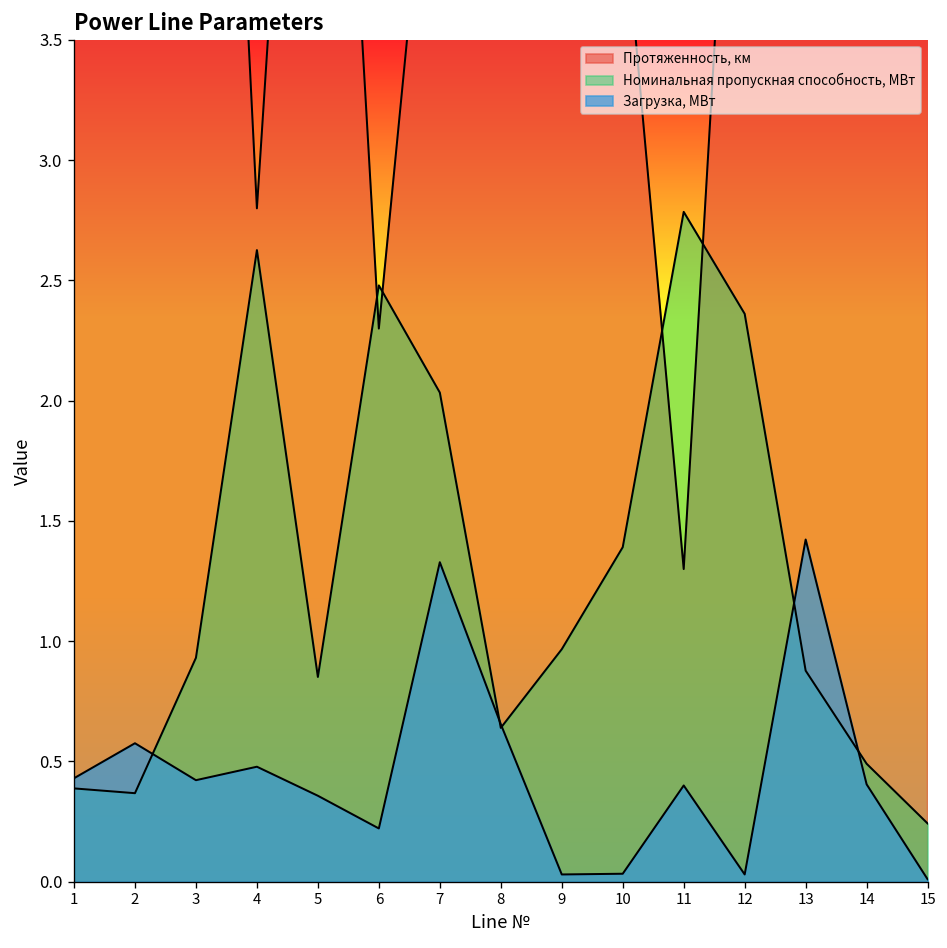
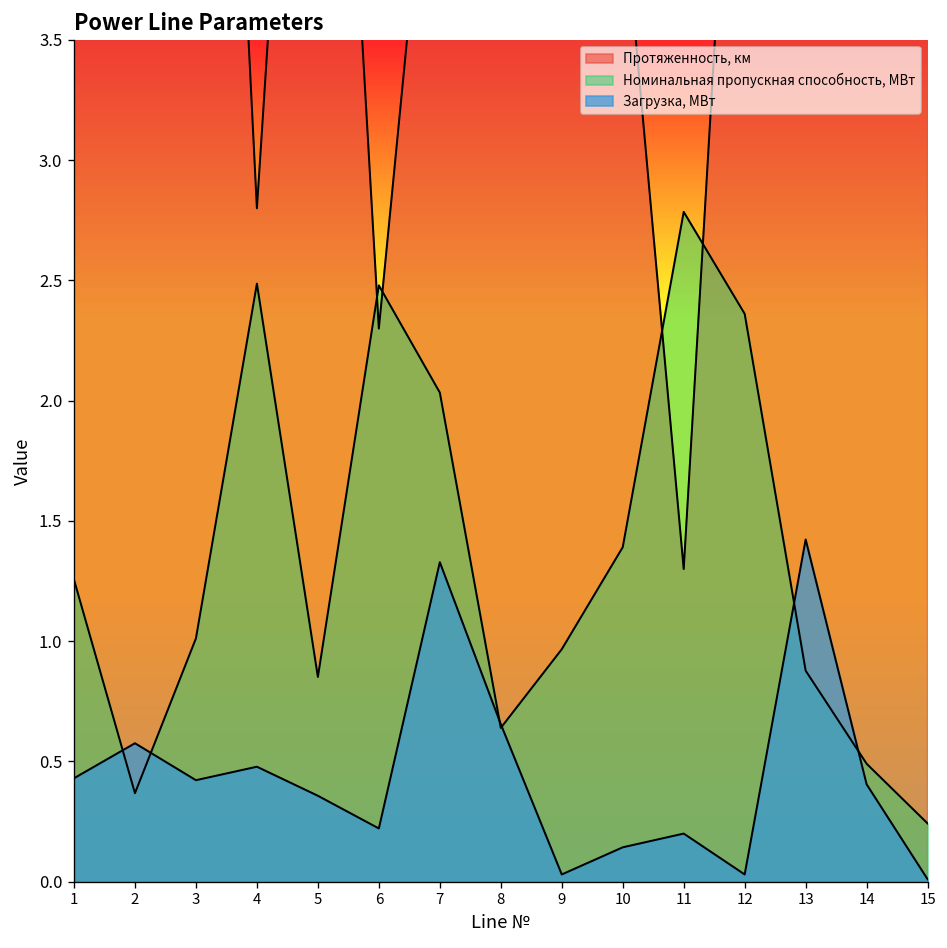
  {
    "Протяженность, км": {
      "4": 2.80,
      "6": 2.30,
      "11": 1.30
    },
    "Номинальная пропускная способность, МВт": {
-     "1": 0.39,
+     "1": 1.26,
      "2": 0.37,
-     "3": 0.93,
-     "4": 2.63,
+     "3": 1.01,
+     "4": 2.49,
      "5": 0.85,
      "6": 2.48,
      "7": 2.03,
      "8": 0.64,
      "9": 0.97,
      "10": 1.39,
      "11": 2.79,
      "12": 2.36,
      "13": 0.88,
      "14": 0.49,
      "15": 0.24
    },
    "Загрузка, МВт": {
      "1": 0.43,
      "2": 0.58,
      "3": 0.42,
      "4": 0.48,
      "5": 0.36,
      "6": 0.22,
      "7": 1.33,
      "8": 0.65,
      "9": 0.03,
-     "10": 0.03,
-     "11": 0.4,
+     "10": 0.14,
+     "11": 0.2,
      "12": 0.03,
      "13": 1.42,
      "14": 0.40,
      "15": 0.01
    }
  }
